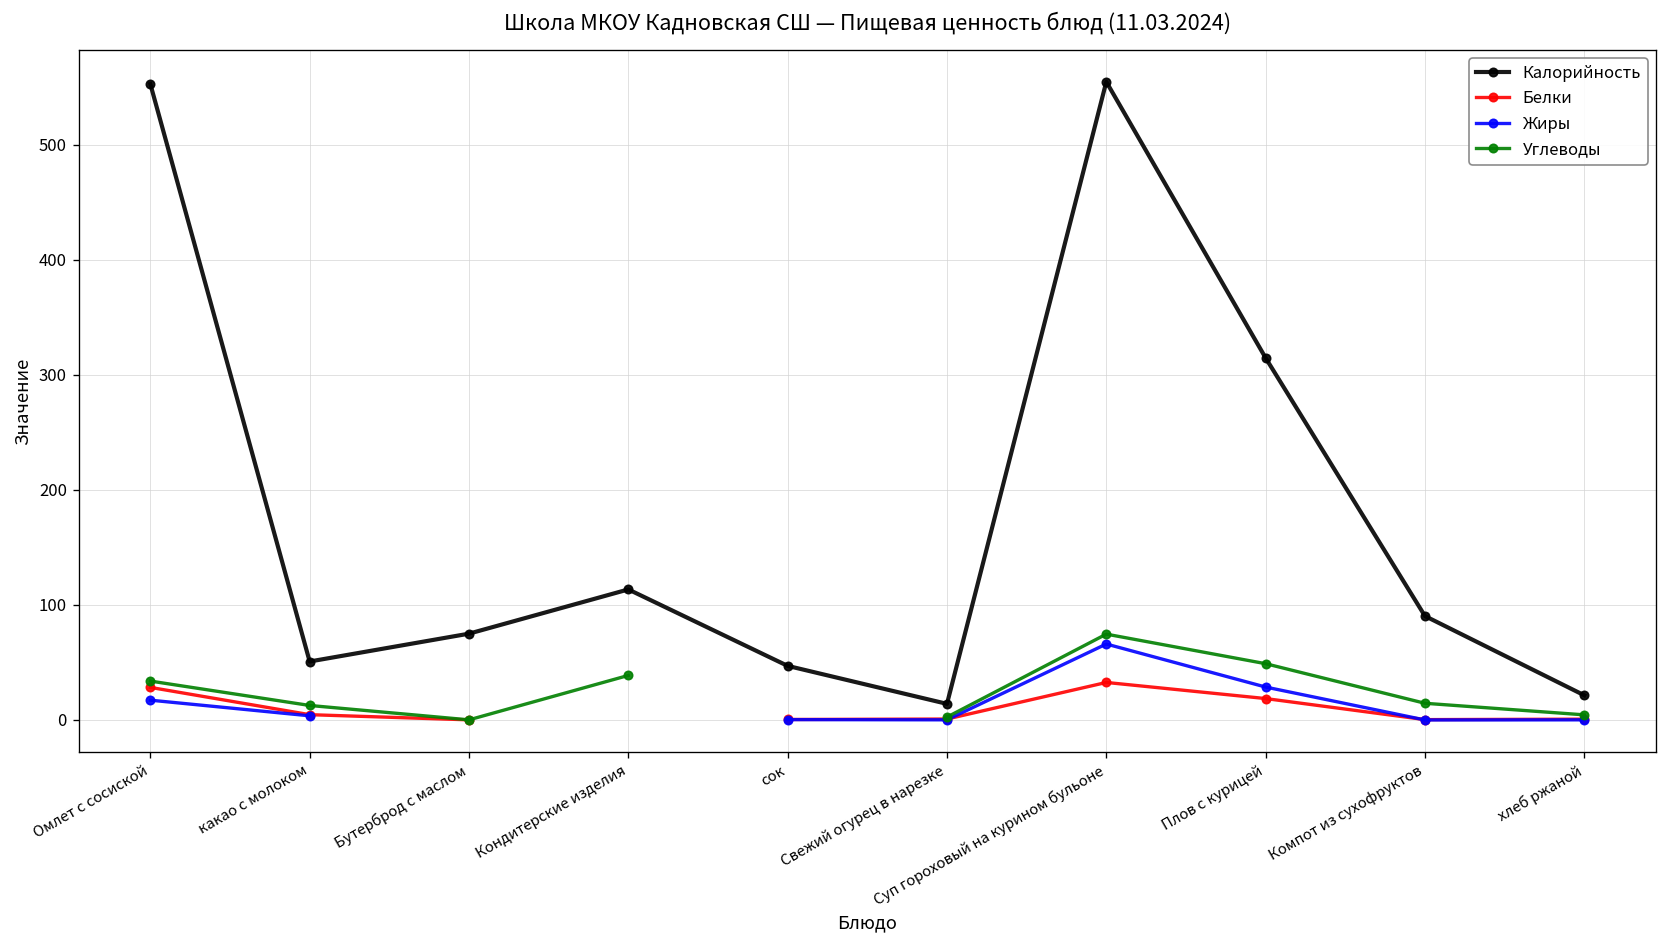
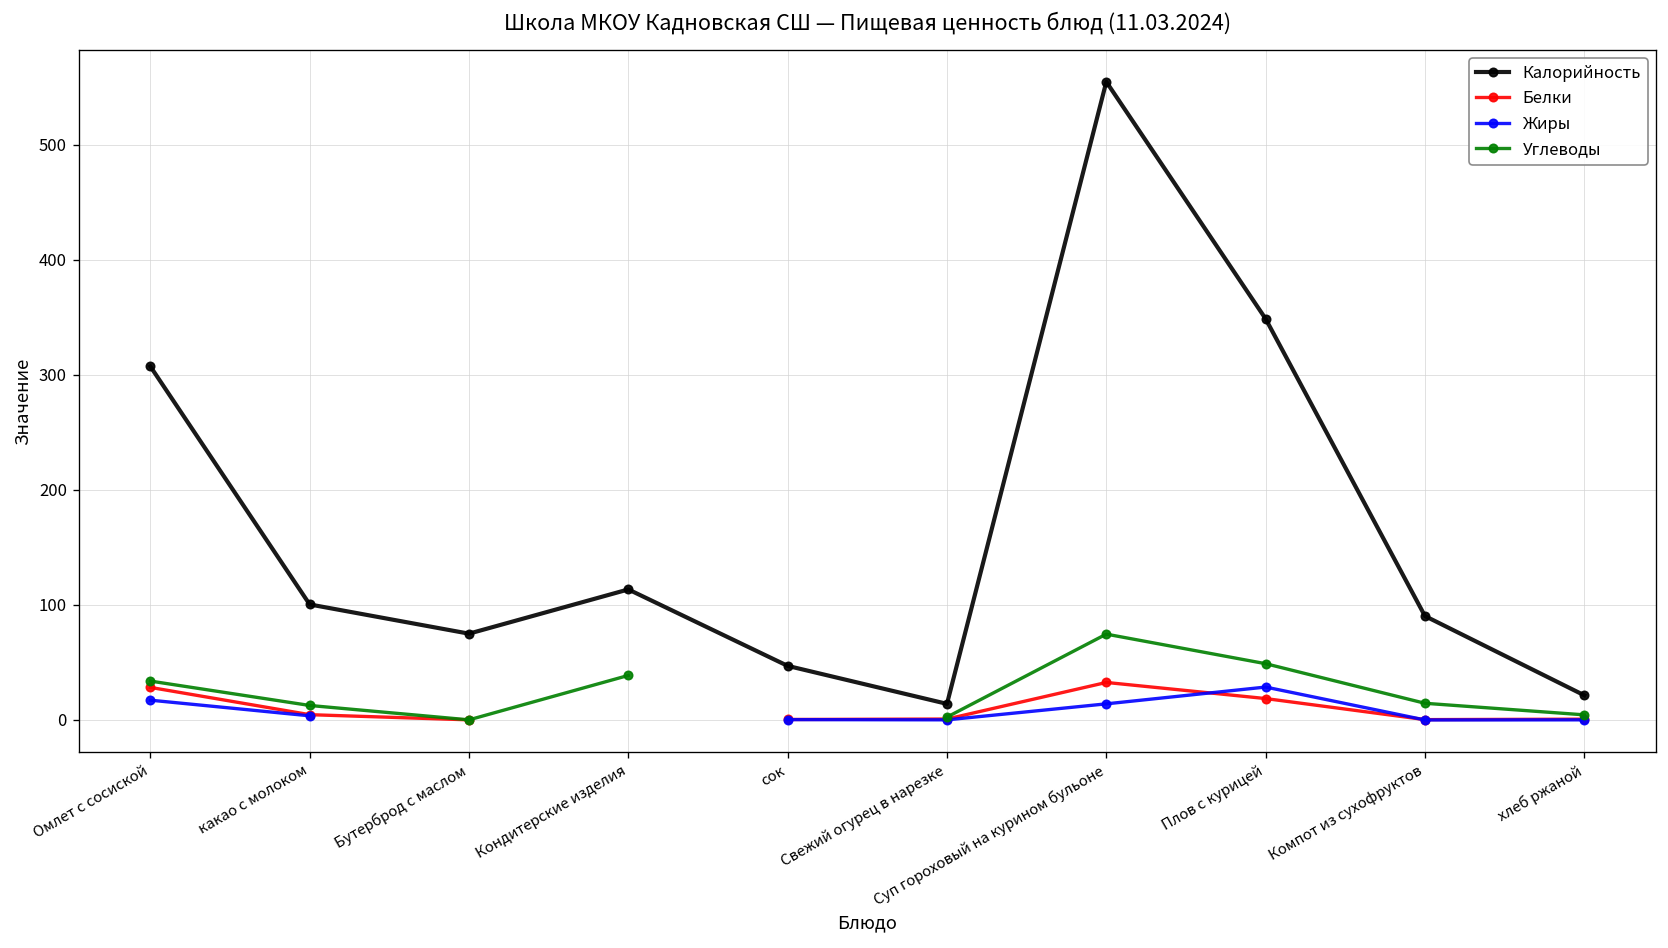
  {
    "Калорийность": {
-     "Омлет с сосиской": 550,
-     "какао с молоком": 50,
+     "Омлет с сосиской": 310,
+     "какао с молоком": 100,
      "Бутерброд с маслом": 80,
      "Кондитерские изделия": 110,
      "сок": 50,
      "Свежий огурец в нарезке": 10,
      "Суп гороховый на курином бульоне": 550,
-     "Плов с курицей": 310,
+     "Плов с курицей": 350,
      "Компот из сухофруктов": 90,
      "хлеб ржаной": 20
    },
    "Белки": {
      "Омлет с сосиской": 30,
      "Суп гороховый на курином бульоне": 30,
      "Плов с курицей": 20
    },
    "Жиры": {
      "Омлет с сосиской": 20,
-     "Суп гороховый на курином бульоне": 70,
+     "Суп гороховый на курином бульоне": 10,
      "Плов с курицей": 30
    },
    "Углеводы": {
      "Омлет с сосиской": 30,
      "какао с молоком": 10,
      "Кондитерские изделия": 40,
      "Суп гороховый на курином бульоне": 70,
      "Плов с курицей": 50,
      "Компот из сухофруктов": 10,
      "хлеб ржаной": 0
    }
  }
